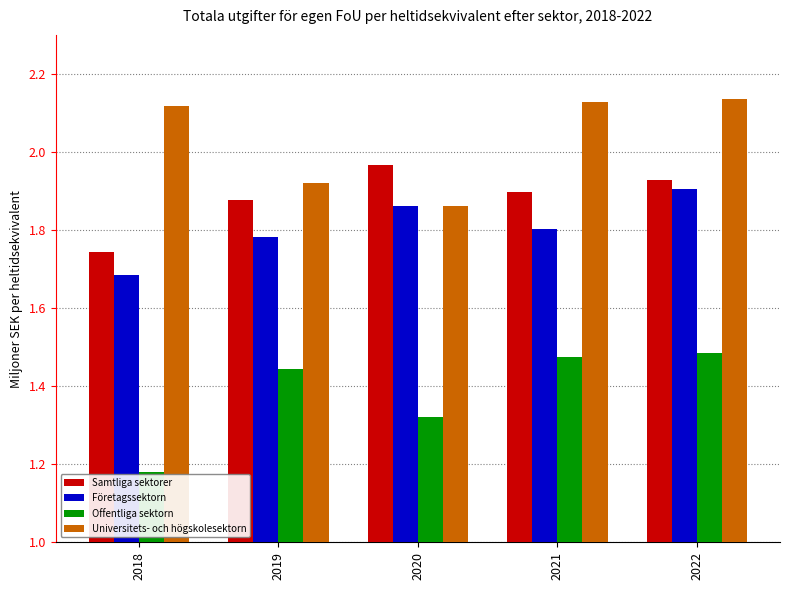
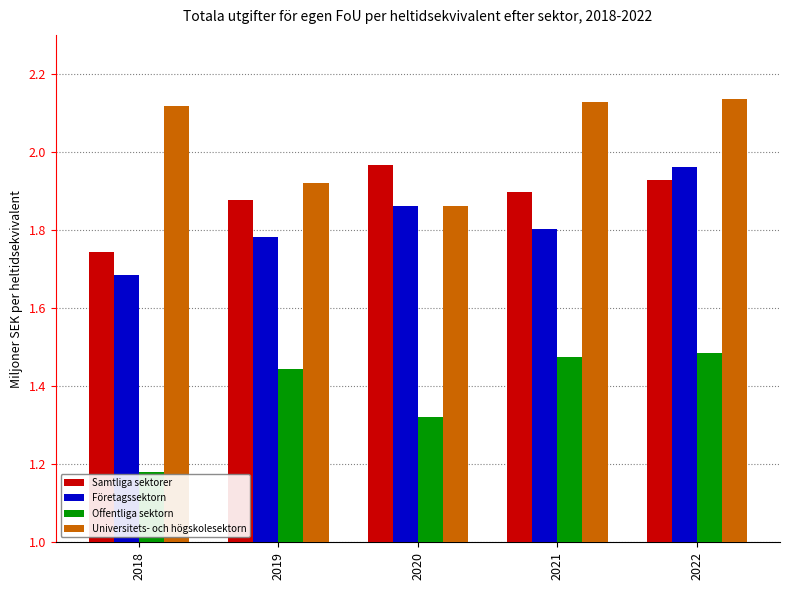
  {
    "Samtliga sektorer": {
      "2018": 1.74,
      "2019": 1.88,
      "2020": 1.97,
      "2021": 1.90,
      "2022": 1.93
    },
    "Företagssektorn": {
      "2018": 1.68,
      "2019": 1.78,
      "2020": 1.86,
      "2021": 1.80,
-     "2022": 1.90
+     "2022": 1.96
    },
    "Offentliga sektorn": {
      "2018": 1.18,
      "2019": 1.44,
      "2020": 1.32,
      "2021": 1.47,
      "2022": 1.49
    },
    "Universitets- och högskolesektorn": {
      "2018": 2.12,
      "2019": 1.92,
      "2020": 1.86,
      "2021": 2.13,
      "2022": 2.14
    }
  }
